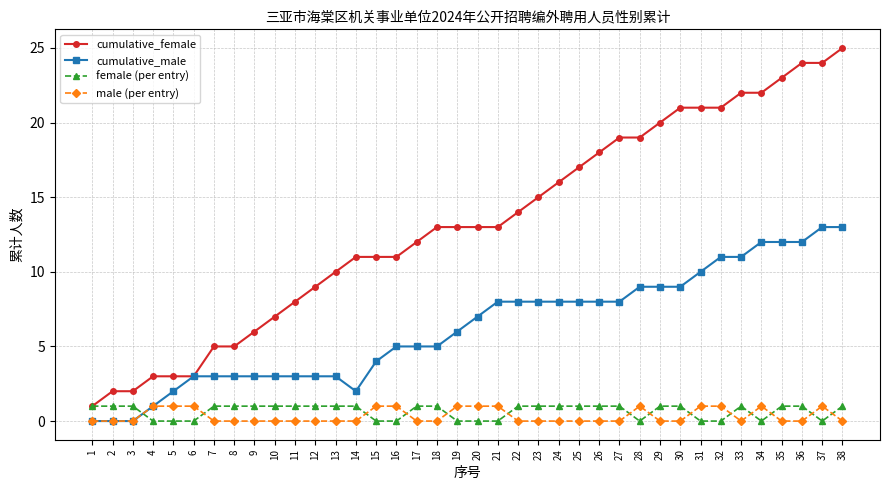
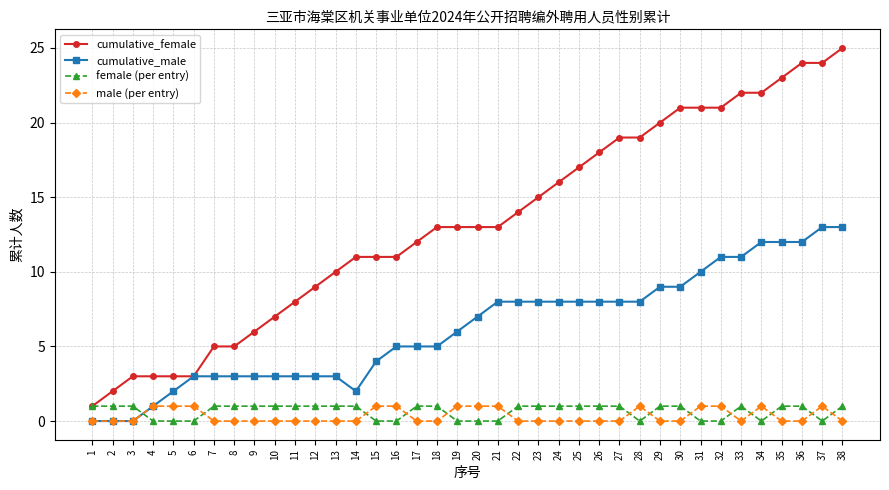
  {
    "cumulative_female": {
      "2": 2,
-     "3": 2,
+     "3": 3,
      "4": 3,
      "5": 3,
      "7": 5,
      "8": 5,
      "9": 6,
      "10": 7,
      "11": 8,
      "12": 9,
      "13": 10,
      "14": 11,
      "15": 11,
      "16": 11,
      "17": 12,
      "18": 13,
      "19": 13,
      "20": 13,
      "21": 13,
      "22": 14,
      "23": 15,
      "24": 16,
      "25": 17,
      "26": 18,
      "27": 19,
      "28": 19,
      "29": 20,
      "30": 21,
      "31": 21,
      "32": 21,
      "33": 22,
      "34": 22,
      "35": 23,
      "36": 24,
      "37": 24,
      "38": 25
    },
    "cumulative_male": {
      "5": 2,
      "7": 3,
      "8": 3,
      "9": 3,
      "10": 3,
      "11": 3,
      "12": 3,
      "13": 3,
      "14": 2,
      "15": 4,
      "16": 5,
      "17": 5,
      "18": 5,
      "19": 6,
      "20": 7,
      "21": 8,
      "22": 8,
      "23": 8,
      "24": 8,
      "25": 8,
      "26": 8,
      "27": 8,
-     "28": 9,
+     "28": 8,
      "29": 9,
      "30": 9,
      "31": 10,
      "32": 11,
      "33": 11,
      "34": 12,
      "35": 12,
      "36": 12,
      "37": 13,
      "38": 13
    },
    "female (per entry)": {
      "2": 1,
      "3": 1,
      "4": 0,
      "5": 0,
      "6": 0,
      "7": 1,
      "8": 1,
      "9": 1,
      "10": 1,
      "11": 1,
      "12": 1,
      "13": 1,
      "14": 1,
      "15": 0,
      "16": 0,
      "17": 1,
      "18": 1,
      "19": 0,
      "20": 0,
      "21": 0,
      "22": 1,
      "23": 1,
      "24": 1,
      "25": 1,
      "26": 1,
      "27": 1,
      "28": 0,
      "29": 1,
      "30": 1,
      "31": 0,
      "32": 0,
      "33": 1,
      "34": 0,
      "35": 1,
      "36": 1,
      "37": 0,
      "38": 1
    },
    "male (per entry)": {
      "5": 1,
      "6": 1,
      "7": 0,
      "8": 0,
      "9": 0,
      "10": 0,
      "11": 0,
      "12": 0,
      "13": 0,
      "14": 0,
      "15": 1,
      "16": 1,
      "17": 0,
      "18": 0,
      "19": 1,
      "20": 1,
      "21": 1,
      "22": 0,
      "23": 0,
      "24": 0,
      "25": 0,
      "26": 0,
      "27": 0,
      "28": 1,
      "29": 0,
      "30": 0,
      "31": 1,
      "32": 1,
      "33": 0,
      "34": 1,
      "35": 0,
      "36": 0,
      "37": 1,
      "38": 0
    }
  }
